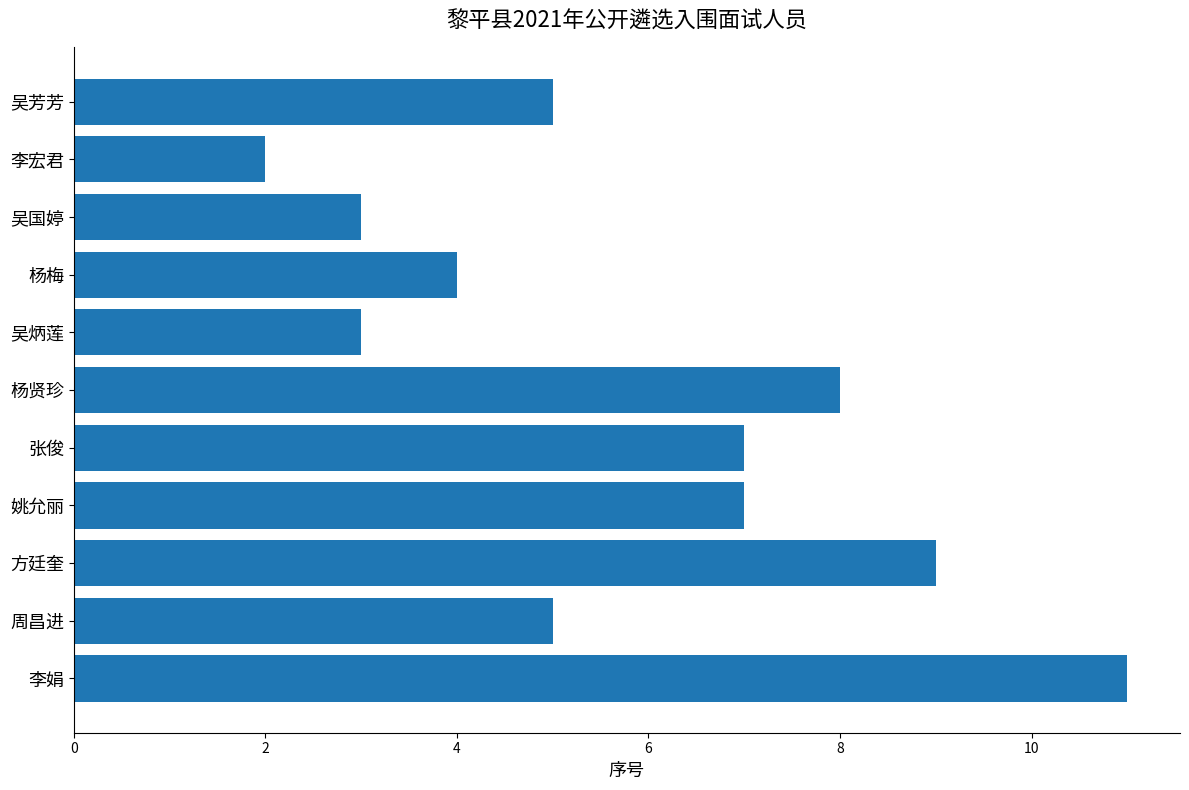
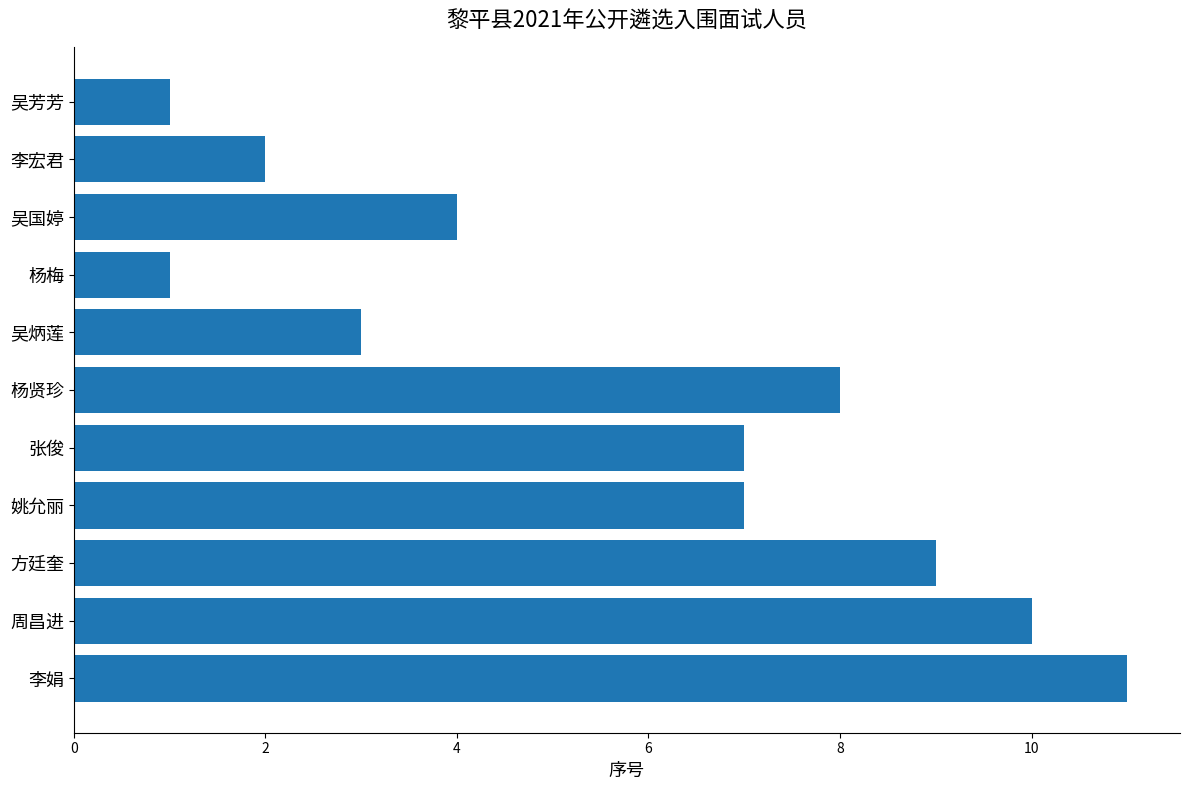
  {
-   "吴芳芳": 5,
+   "吴芳芳": 1,
    "李宏君": 2,
-   "吴国婷": 3,
-   "杨梅": 4,
+   "吴国婷": 4,
+   "杨梅": 1,
    "吴炳莲": 3,
    "杨贤珍": 8,
    "张俊": 7,
    "姚允丽": 7,
    "方廷奎": 9,
-   "周昌进": 5,
+   "周昌进": 10,
    "李娟": 11
  }
